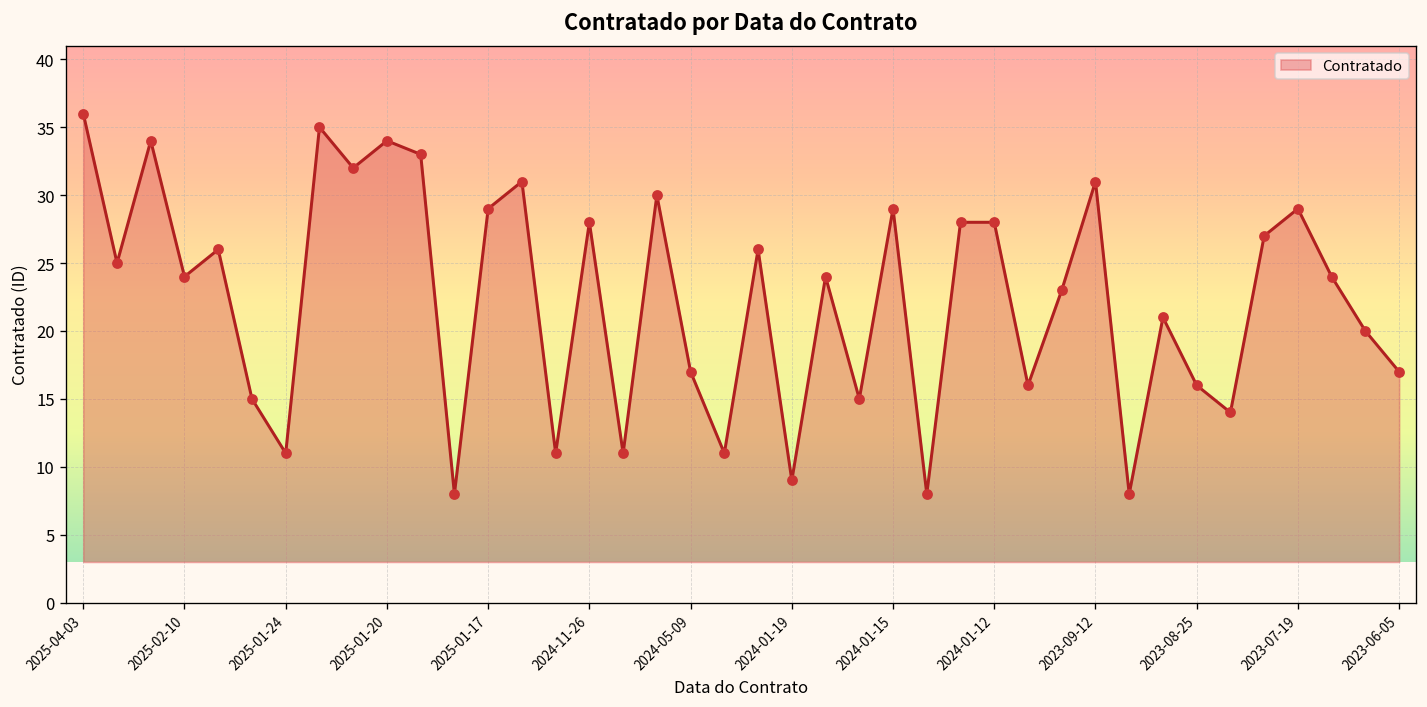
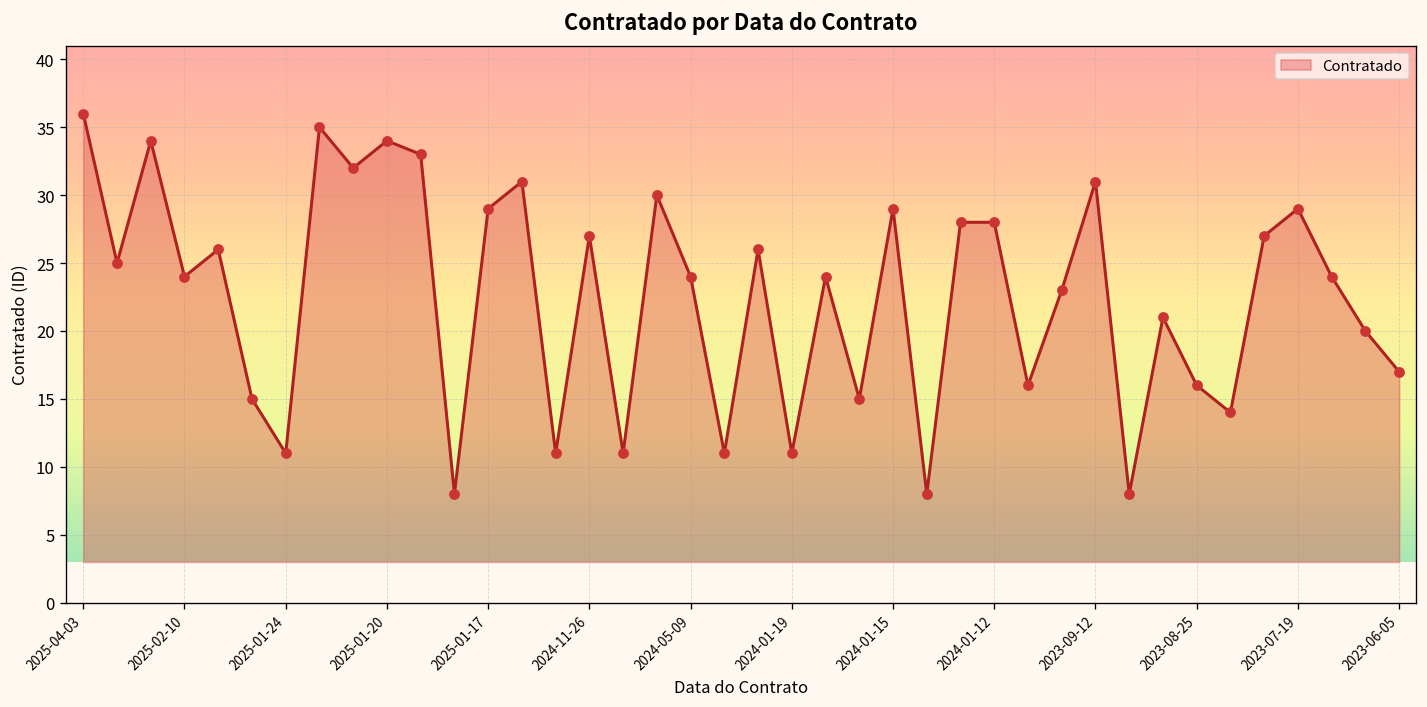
  {
    "2025-04-03": 36,
    "2025-02-10": 24,
    "2025-01-17": 29,
-   "2024-11-26": 28,
-   "2024-05-09": 17,
-   "2024-01-19": 9,
+   "2024-11-26": 27,
+   "2024-05-09": 24,
+   "2024-01-19": 11,
    "2023-09-12": 31,
    "2023-07-19": 29,
    "2023-06-05": 17
  }
